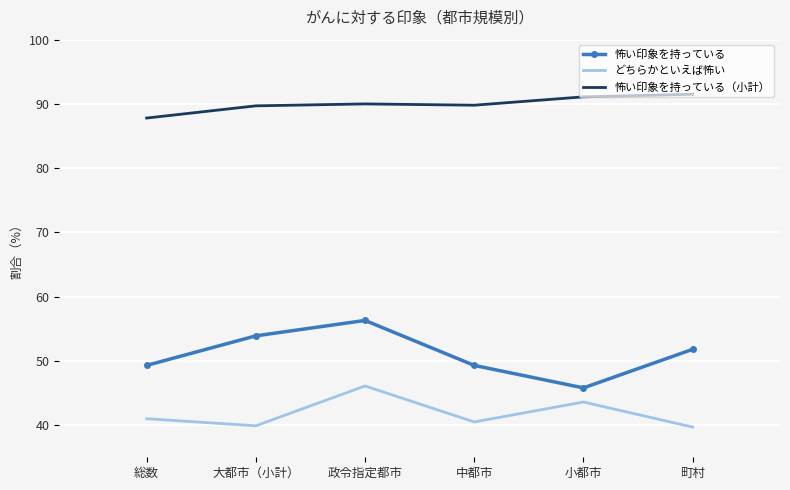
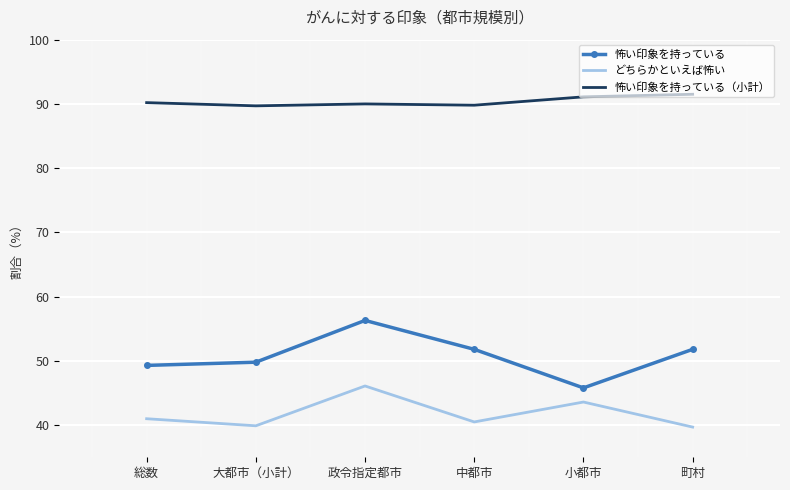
  {
    "怖い印象を持っている": {
      "総数": 49,
-     "大都市（小計）": 54,
+     "大都市（小計）": 50,
      "政令指定都市": 56,
-     "中都市": 49,
+     "中都市": 52,
      "小都市": 46,
      "町村": 52
    },
    "どちらかといえば怖い": {
      "総数": 41,
      "大都市（小計）": 40,
      "政令指定都市": 46,
      "中都市": 41,
      "小都市": 44,
      "町村": 40
    },
    "怖い印象を持っている（小計）": {
-     "総数": 88,
+     "総数": 90,
      "大都市（小計）": 90,
      "政令指定都市": 90,
      "中都市": 90
    }
  }
